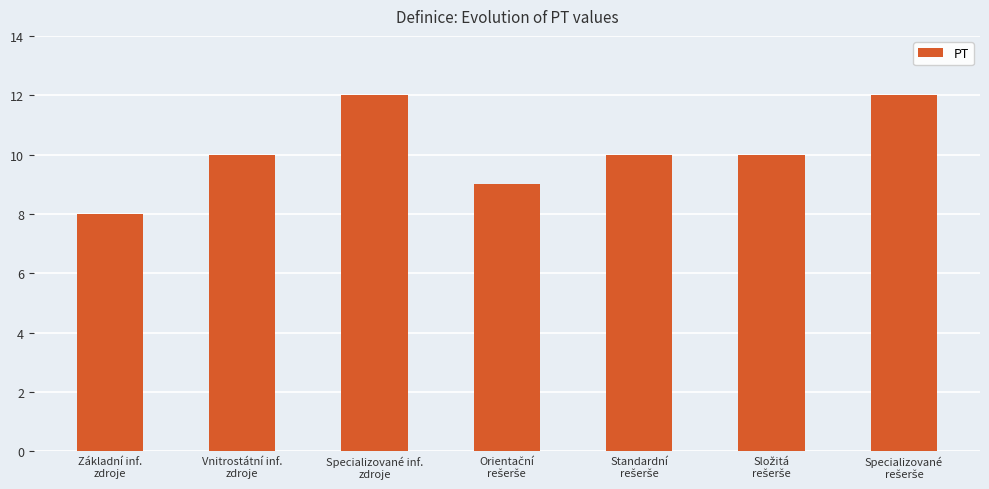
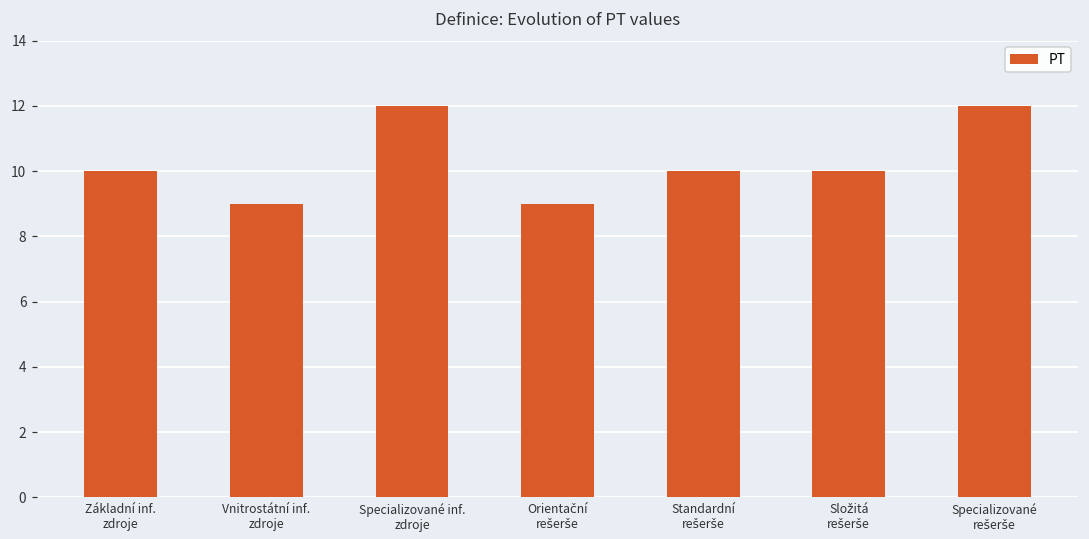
  {
-   "Základní inf. zdroje": 8,
-   "Vnitrostátní inf. zdroje": 10,
+   "Základní inf. zdroje": 10,
+   "Vnitrostátní inf. zdroje": 9,
    "Specializované inf. zdroje": 12,
    "Orientační rešerše": 9,
    "Standardní rešerše": 10,
    "Složitá rešerše": 10,
    "Specializované rešerše": 12
  }
